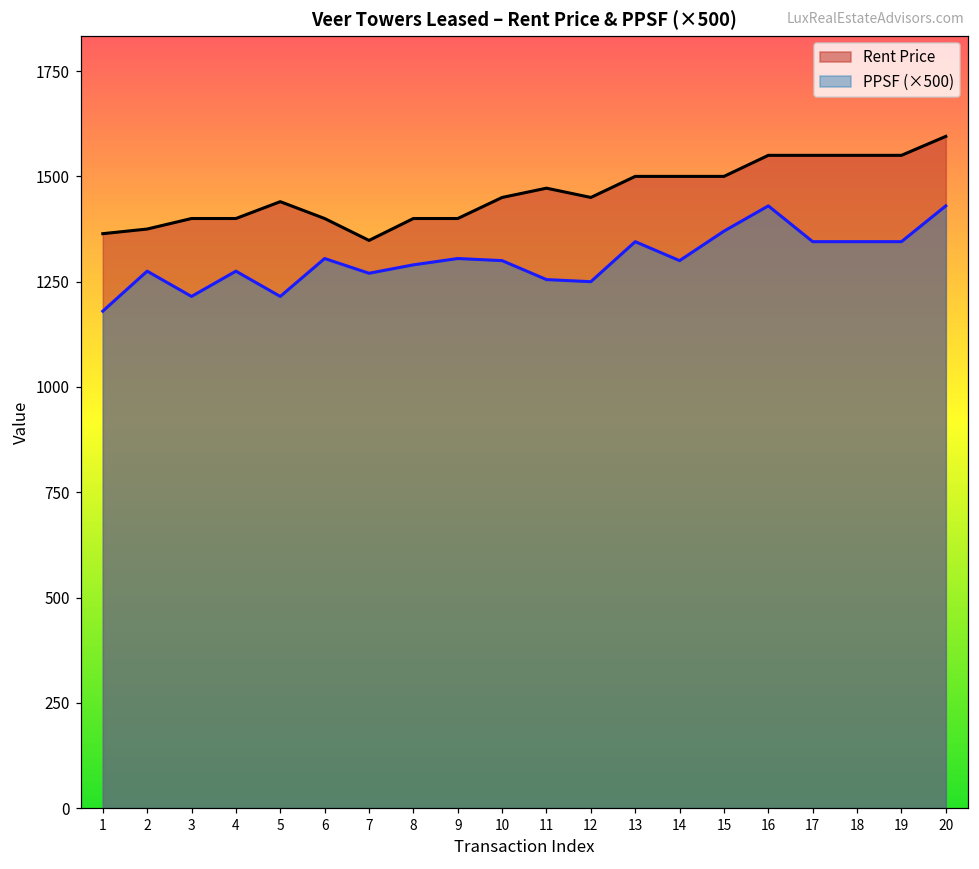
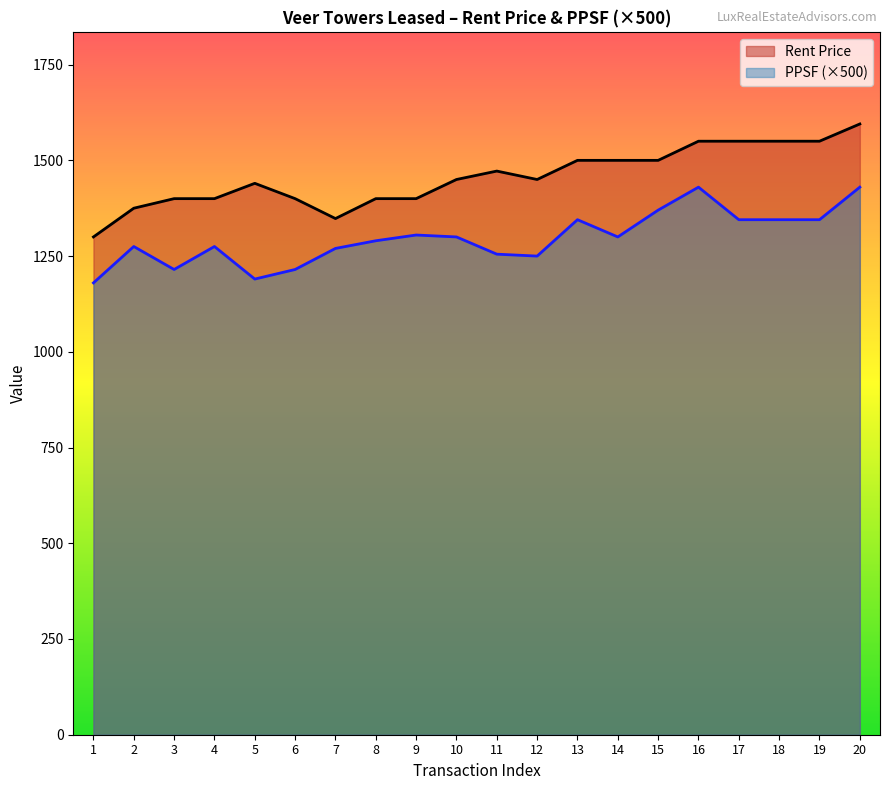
  {
    "Rent Price": {
-     "1": 1360,
+     "1": 1300,
      "2": 1380,
      "3": 1400,
      "4": 1400,
      "5": 1440,
      "6": 1400,
      "7": 1350,
      "8": 1400,
      "9": 1400,
      "10": 1450,
      "11": 1470,
      "12": 1450,
      "13": 1500,
      "14": 1500,
      "15": 1500,
      "16": 1550,
      "17": 1550,
      "18": 1550,
      "19": 1550,
      "20": 1600
    },
    "PPSF (×500)": {
      "1": 1180,
      "2": 1280,
      "3": 1220,
      "4": 1280,
-     "5": 1220,
-     "6": 1310,
+     "5": 1190,
+     "6": 1220,
      "7": 1270,
      "8": 1290,
      "9": 1310,
      "10": 1300,
      "11": 1260,
      "12": 1250,
      "13": 1350,
      "14": 1300,
      "15": 1370,
      "16": 1430,
      "17": 1350,
      "18": 1350,
      "19": 1350,
      "20": 1430
    }
  }
